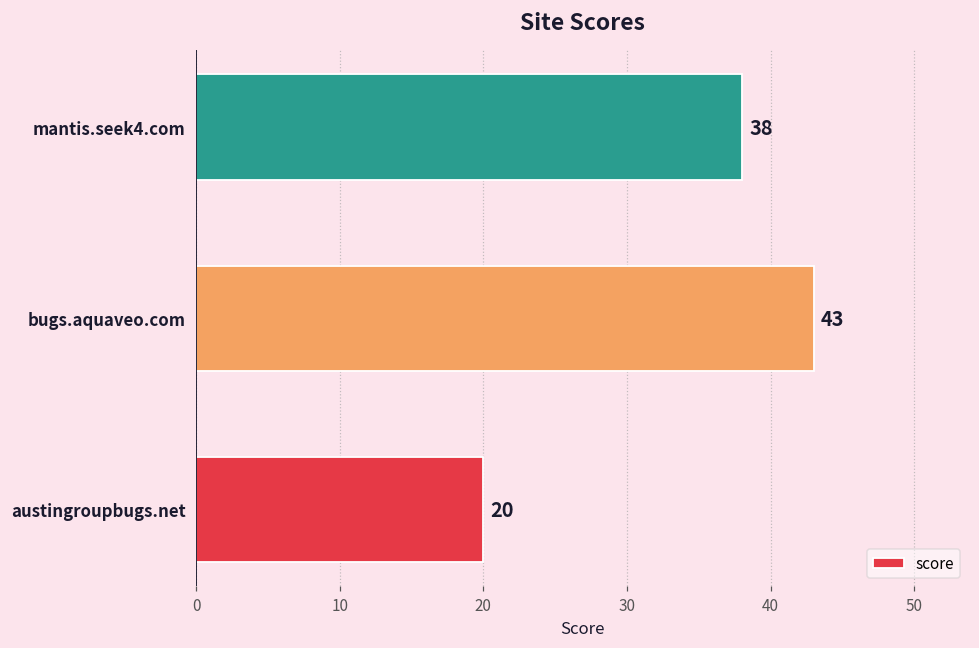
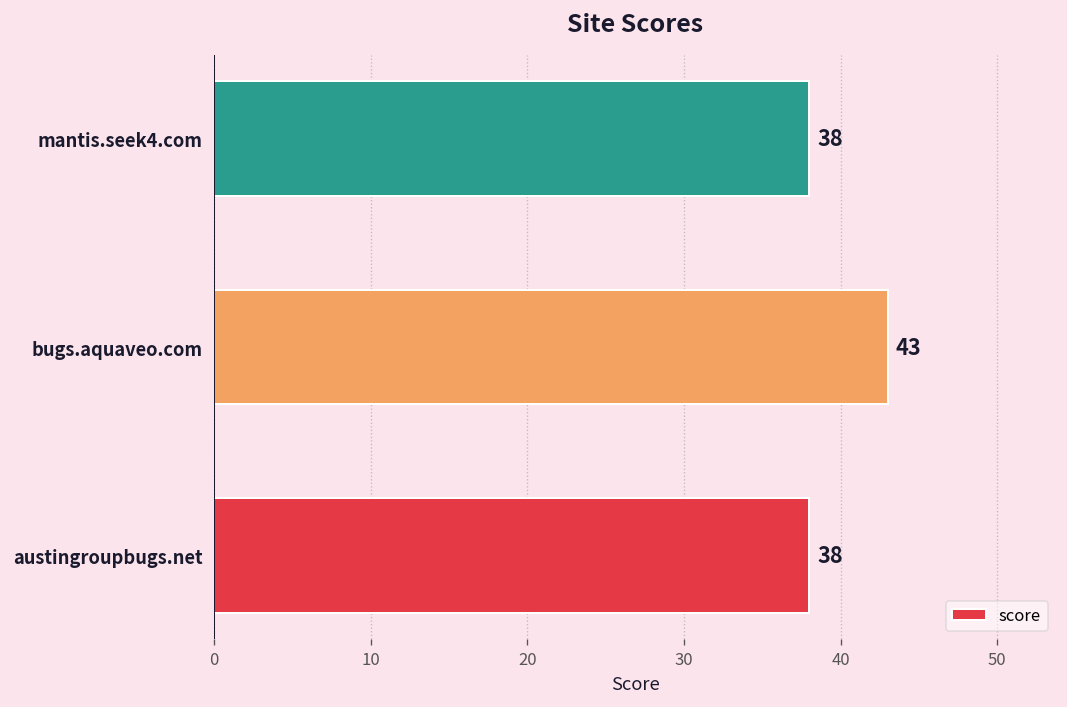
  {
    "mantis.seek4.com": 38,
    "bugs.aquaveo.com": 43,
-   "austingroupbugs.net": 20
+   "austingroupbugs.net": 38
  }
